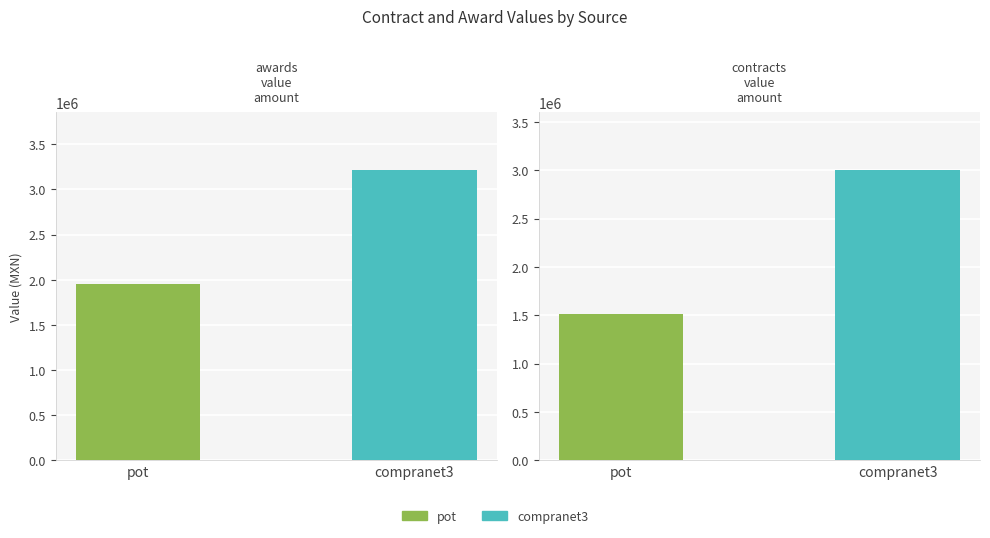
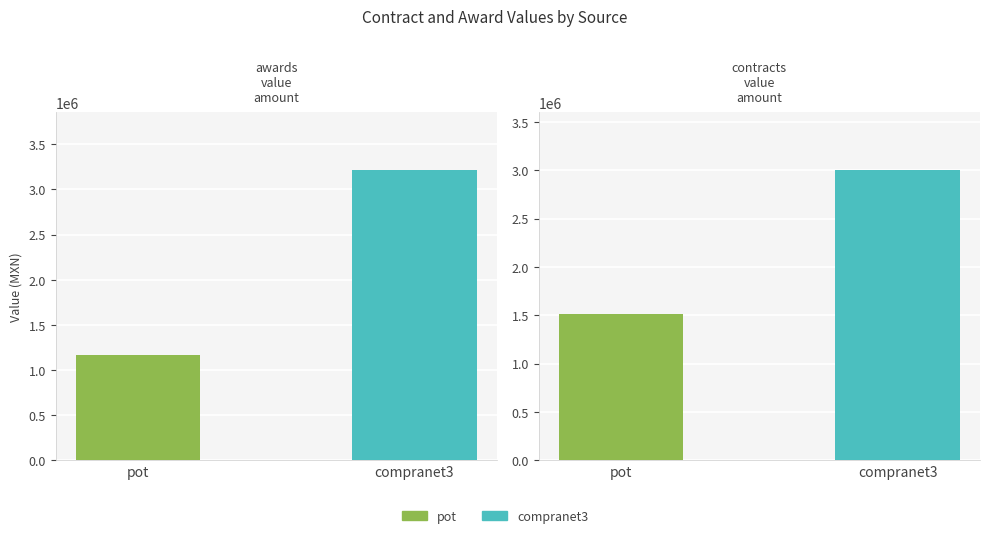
  {
    "awards value amount": {
-     "pot": 2000000,
+     "pot": 1200000,
      "compranet3": 3200000
    },
    "contracts value amount": {
      "pot": 1500000,
      "compranet3": 3000000
    }
  }
